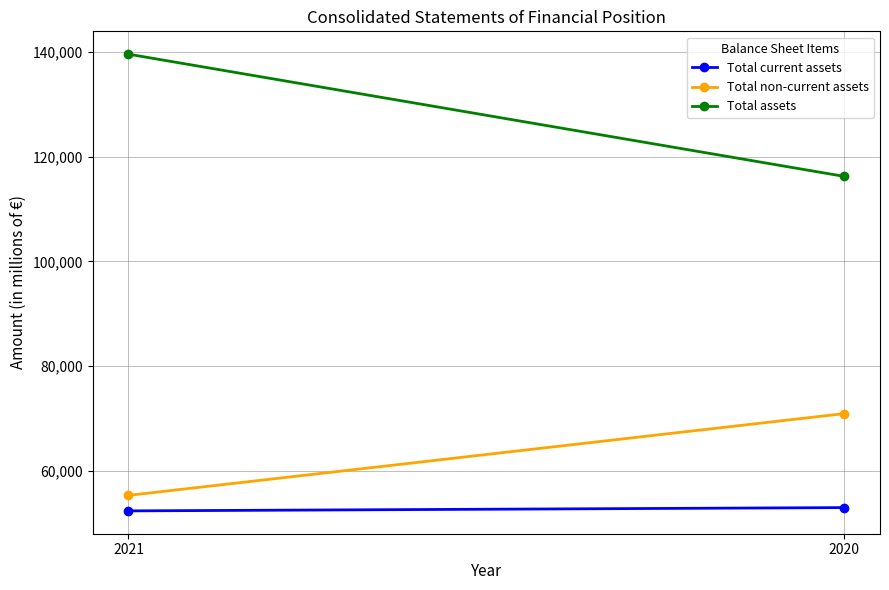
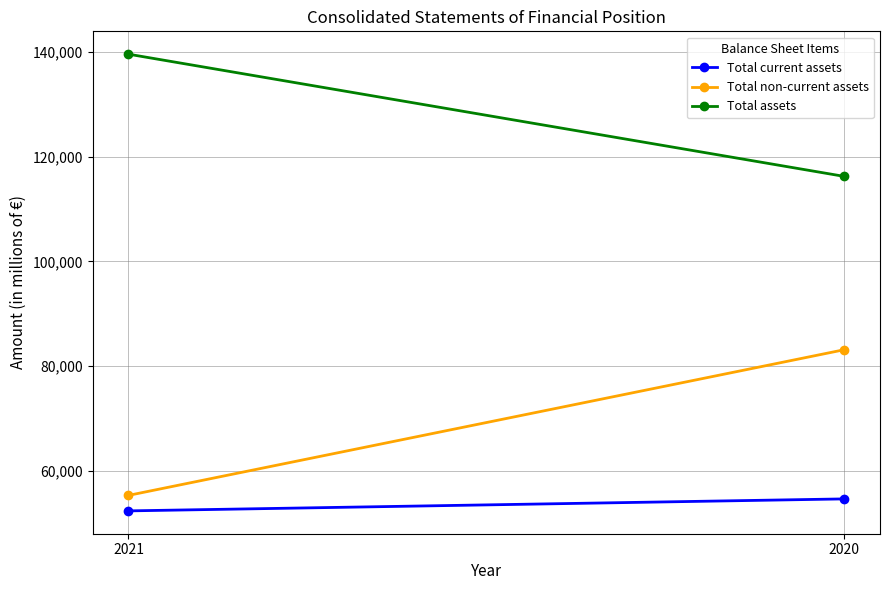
  {
    "Total current assets": {
      "2021": "52,000",
-     "2020": "53,000"
+     "2020": "55,000"
    },
    "Total non-current assets": {
      "2021": "55,000",
-     "2020": "71,000"
+     "2020": "83,000"
    },
    "Total assets": {
      "2021": "140,000",
      "2020": "116,000"
    }
  }
